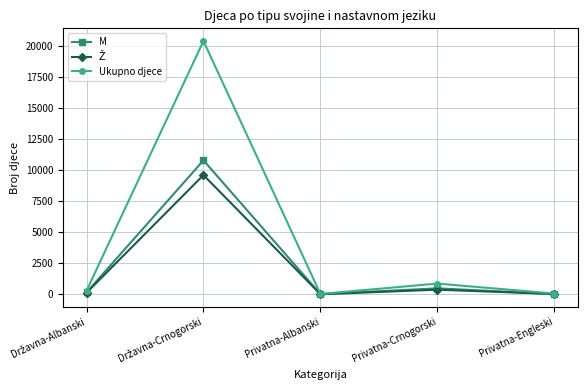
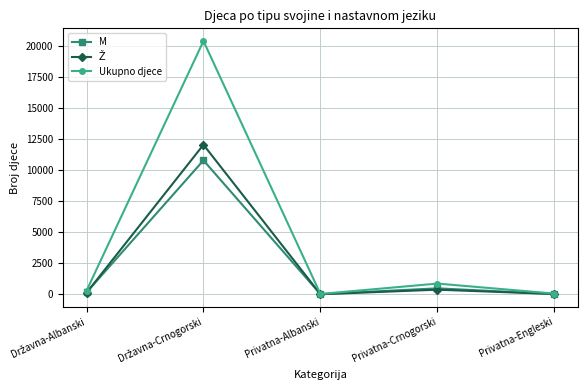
  {
    "Ž": {
-     "Državna-Crnogorski": 9600
+     "Državna-Crnogorski": 12000
    }
  }
